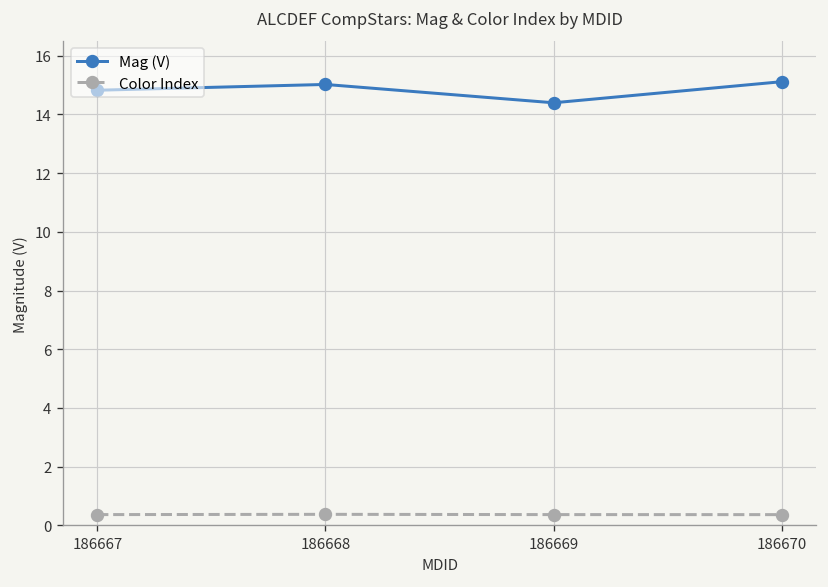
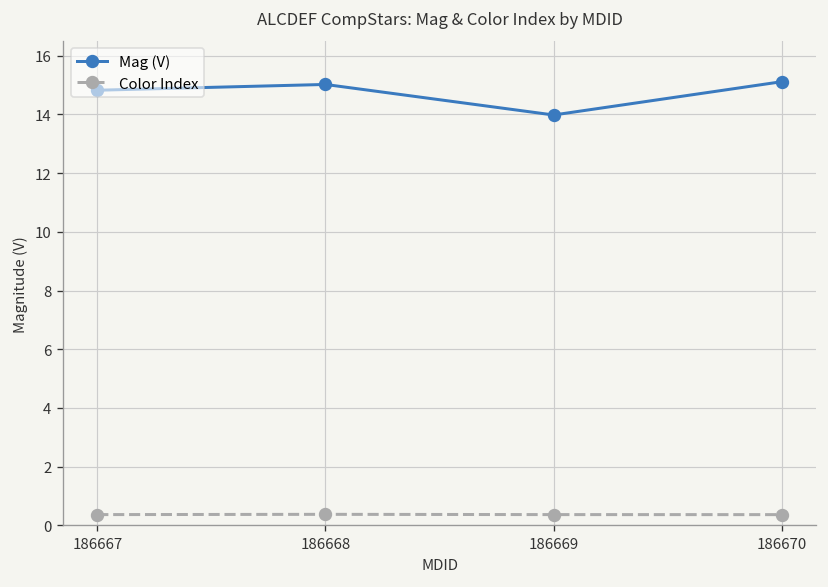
  {
    "Mag (V)": {
      "186668": 15.0,
-     "186669": 14.4,
+     "186669": 14.0,
      "186670": 15.1
    },
    "Color Index": {
      "186667": 0.4,
      "186668": 0.4,
      "186669": 0.4,
      "186670": 0.4
    }
  }
